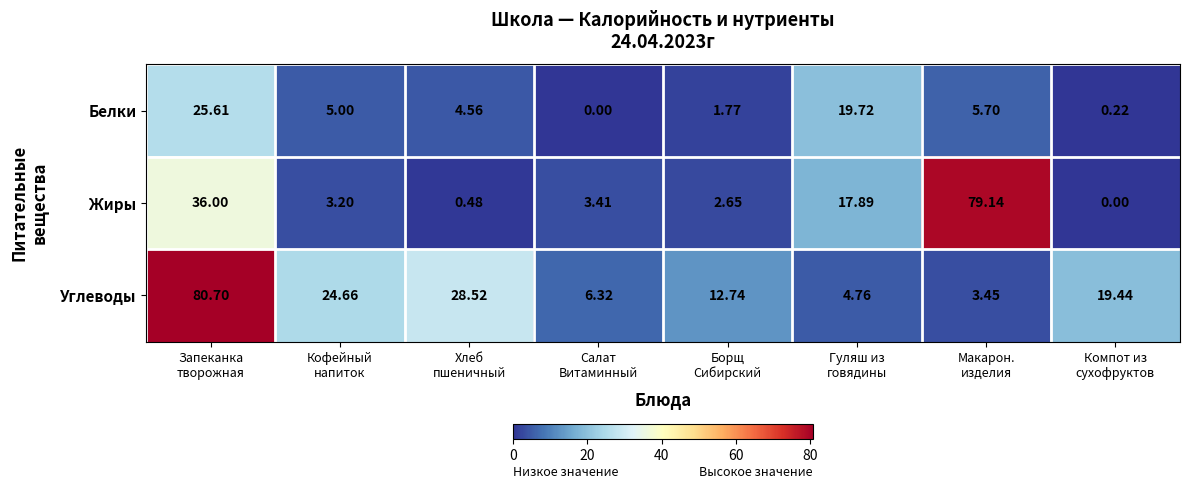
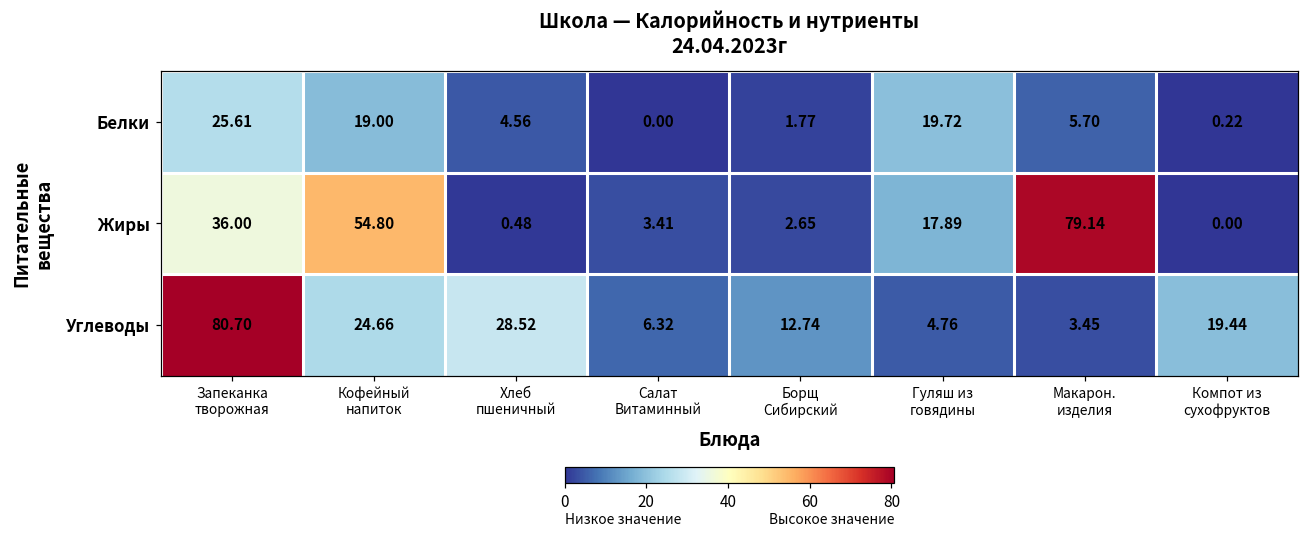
  {
    "Белки": {
      "Запеканка творожная": 25.61,
-     "Кофейный напиток": 5.00,
+     "Кофейный напиток": 19.00,
      "Хлеб пшеничный": 4.56,
      "Салат Витаминный": 0.00,
      "Борщ Сибирский": 1.77,
      "Гуляш из говядины": 19.72,
      "Макарон. изделия": 5.70,
      "Компот из сухофруктов": 0.22
    },
    "Жиры": {
      "Запеканка творожная": 36.00,
-     "Кофейный напиток": 3.20,
+     "Кофейный напиток": 54.80,
      "Хлеб пшеничный": 0.48,
      "Салат Витаминный": 3.41,
      "Борщ Сибирский": 2.65,
      "Гуляш из говядины": 17.89,
      "Макарон. изделия": 79.14,
      "Компот из сухофруктов": 0.00
    },
    "Углеводы": {
      "Запеканка творожная": 80.70,
      "Кофейный напиток": 24.66,
      "Хлеб пшеничный": 28.52,
      "Салат Витаминный": 6.32,
      "Борщ Сибирский": 12.74,
      "Гуляш из говядины": 4.76,
      "Макарон. изделия": 3.45,
      "Компот из сухофруктов": 19.44
    }
  }
